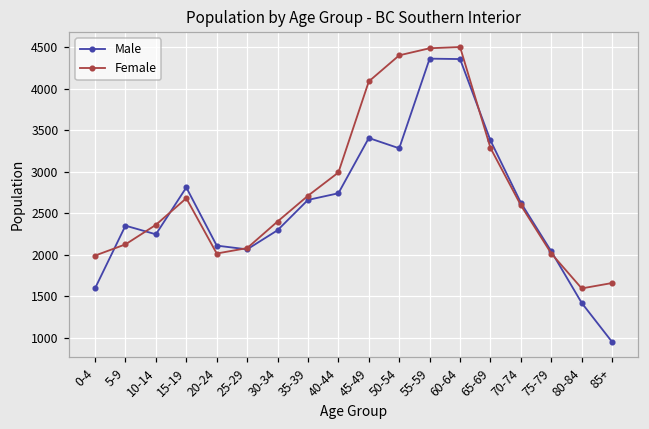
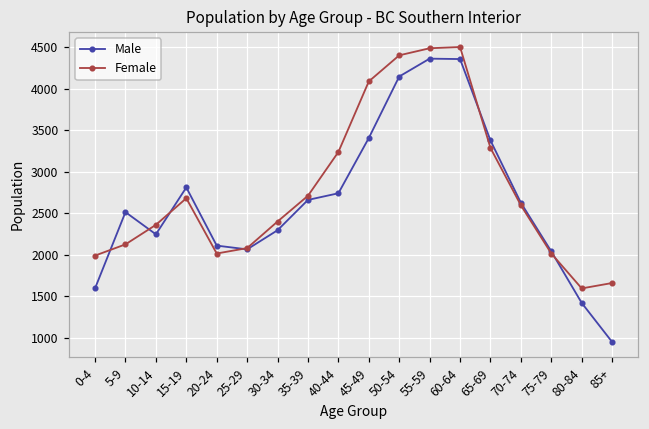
  {
    "Male": {
      "0-4": 1600,
-     "5-9": 2400,
+     "5-9": 2500,
      "10-14": 2200,
      "15-19": 2800,
      "20-24": 2100,
      "30-34": 2300,
      "35-39": 2700,
      "40-44": 2700,
      "45-49": 3400,
-     "50-54": 3300,
+     "50-54": 4100,
      "55-59": 4400,
      "60-64": 4400,
      "65-69": 3400,
      "80-84": 1400,
      "85+": 1000
    },
    "Female": {
      "0-4": 2000,
      "5-9": 2100,
      "10-14": 2400,
      "15-19": 2700,
      "20-24": 2000,
      "30-34": 2400,
      "35-39": 2700,
-     "40-44": 3000,
+     "40-44": 3200,
      "45-49": 4100,
      "50-54": 4400,
      "55-59": 4500,
      "60-64": 4500,
      "65-69": 3300,
      "80-84": 1600,
      "85+": 1700
    }
  }
